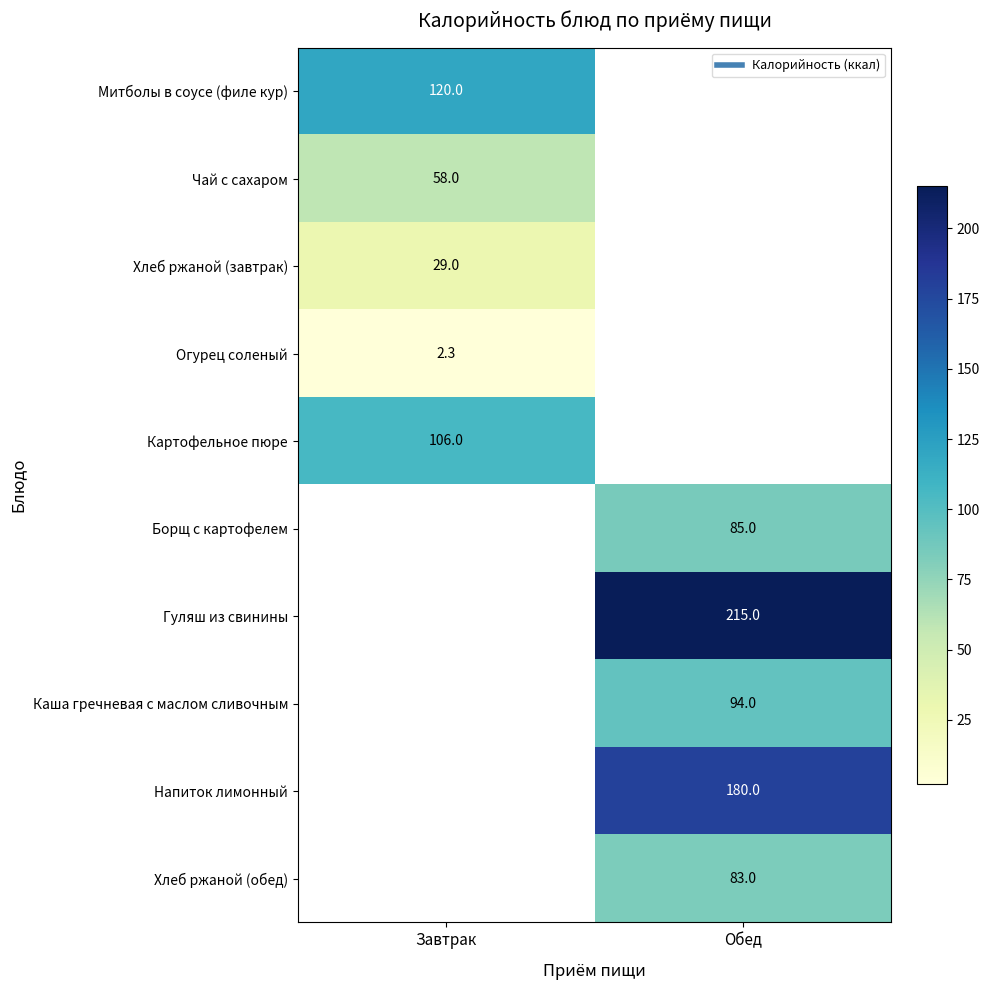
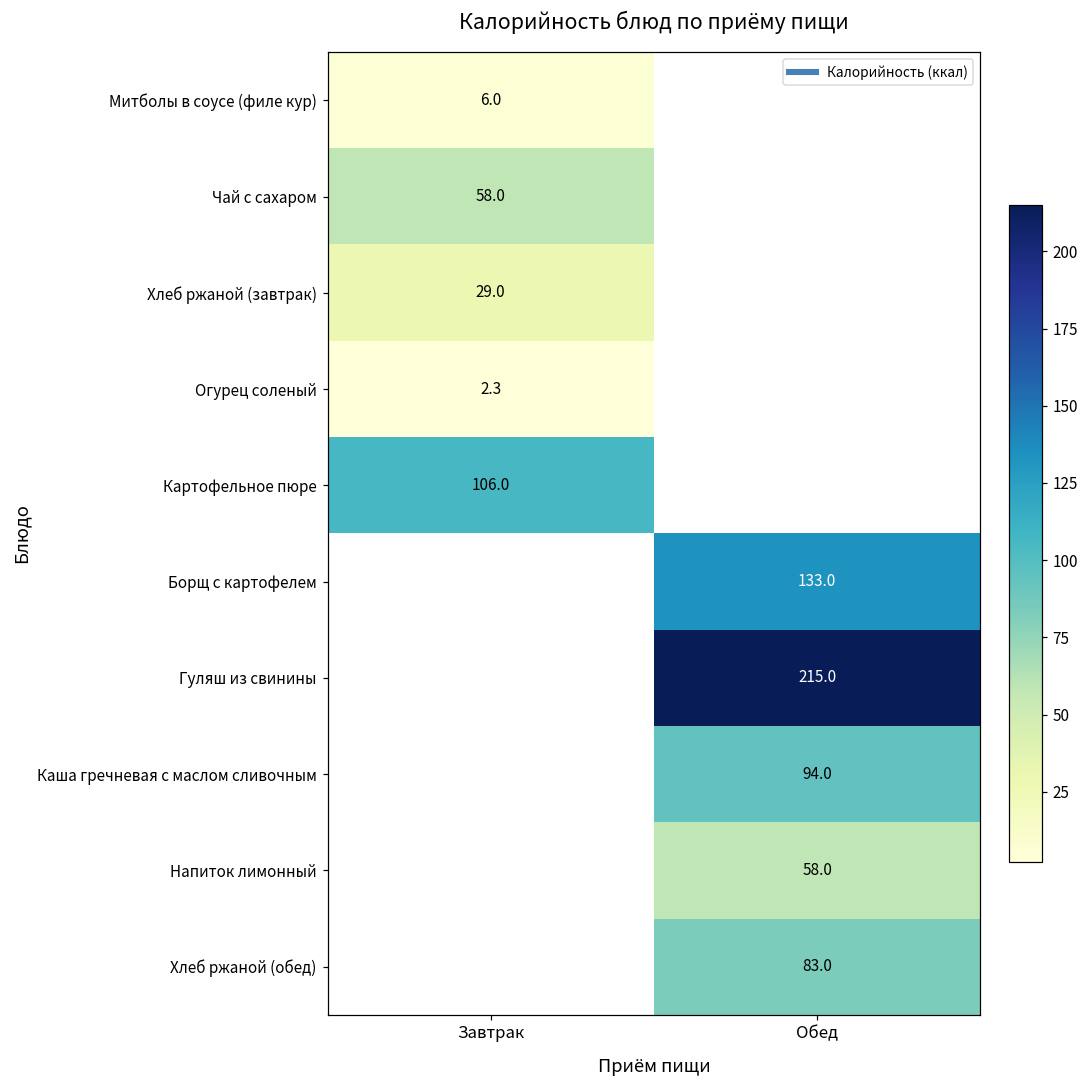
  {
    "Митболы в соусе (филе кур)": {
-     "Завтрак": 120.0
+     "Завтрак": 6.0
    },
    "Чай с сахаром": {
      "Завтрак": 58.0
    },
    "Хлеб ржаной (завтрак)": {
      "Завтрак": 29.0
    },
    "Огурец соленый": {
      "Завтрак": 2.3
    },
    "Картофельное пюре": {
      "Завтрак": 106.0
    },
    "Борщ с картофелем": {
-     "Обед": 85.0
+     "Обед": 133.0
    },
    "Гуляш из свинины": {
      "Обед": 215.0
    },
    "Каша гречневая с маслом сливочным": {
      "Обед": 94.0
    },
    "Напиток лимонный": {
-     "Обед": 180.0
+     "Обед": 58.0
    },
    "Хлеб ржаной (обед)": {
      "Обед": 83.0
    }
  }
